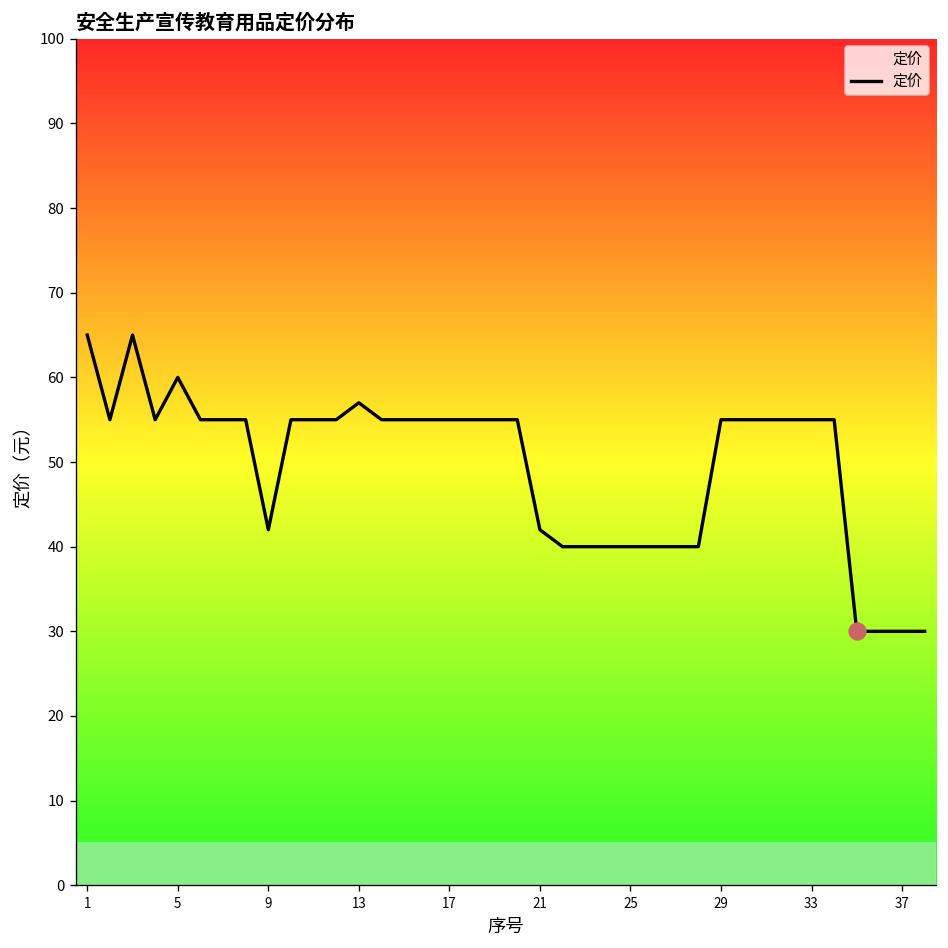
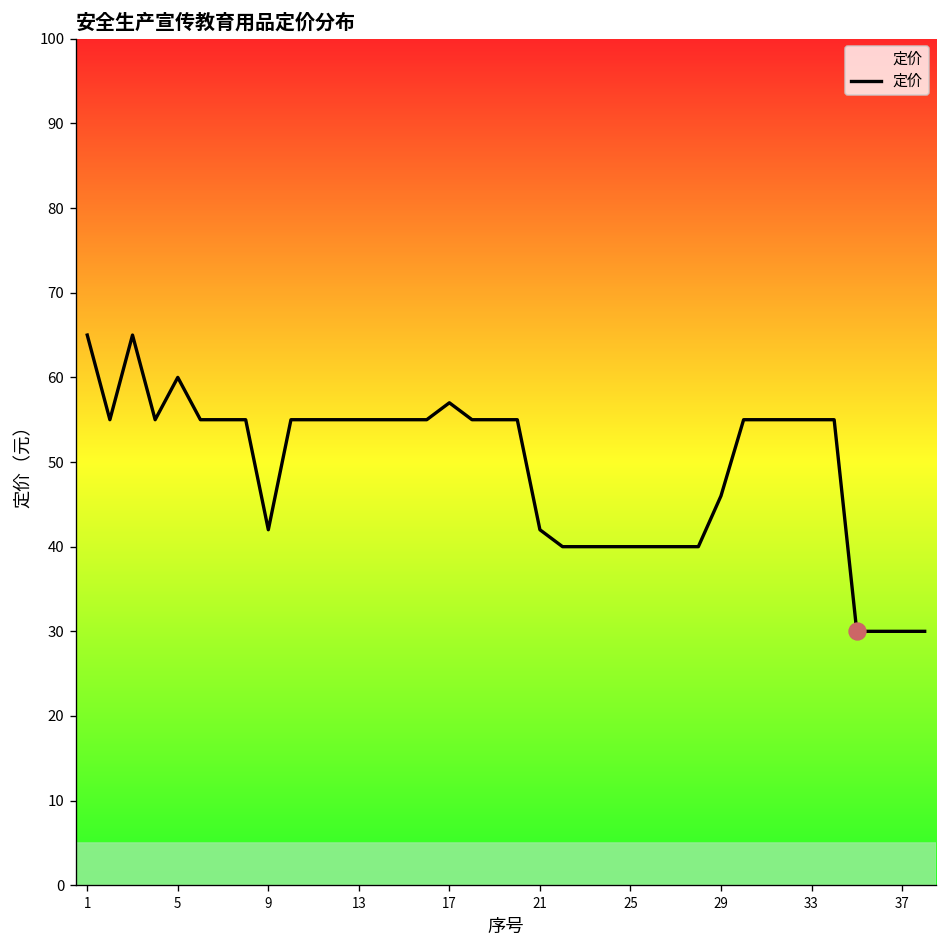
  {
    "定价": {
      "1": 65,
      "5": 60,
      "9": 42,
-     "13": 57,
-     "17": 55,
+     "13": 55,
+     "17": 57,
      "21": 42,
      "25": 40,
-     "29": 55,
+     "29": 46,
      "33": 55,
      "37": 30
    }
  }
